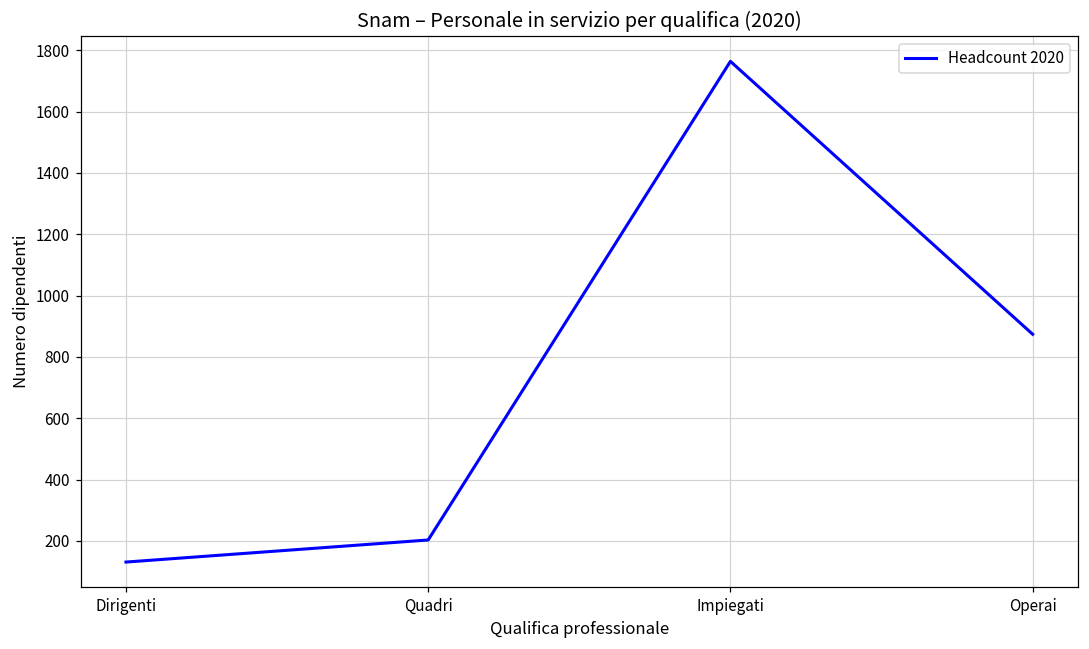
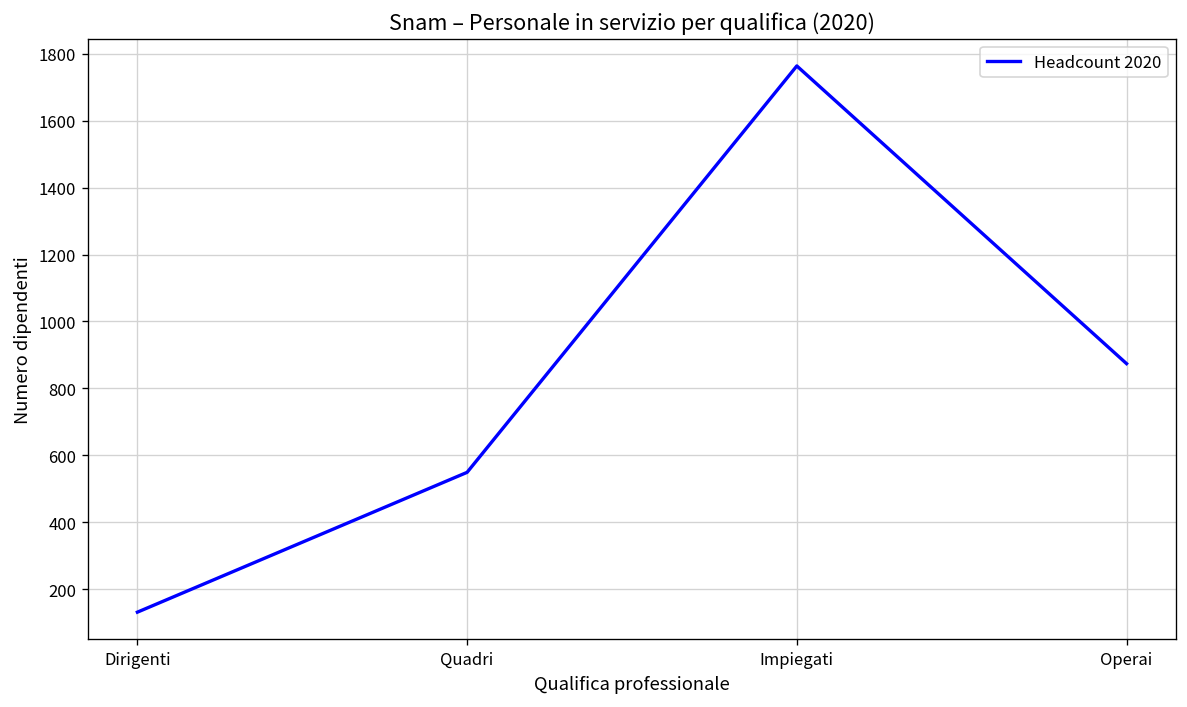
  {
    "Dirigenti": 130,
-   "Quadri": 200,
+   "Quadri": 550,
    "Impiegati": 1760,
    "Operai": 870
  }
